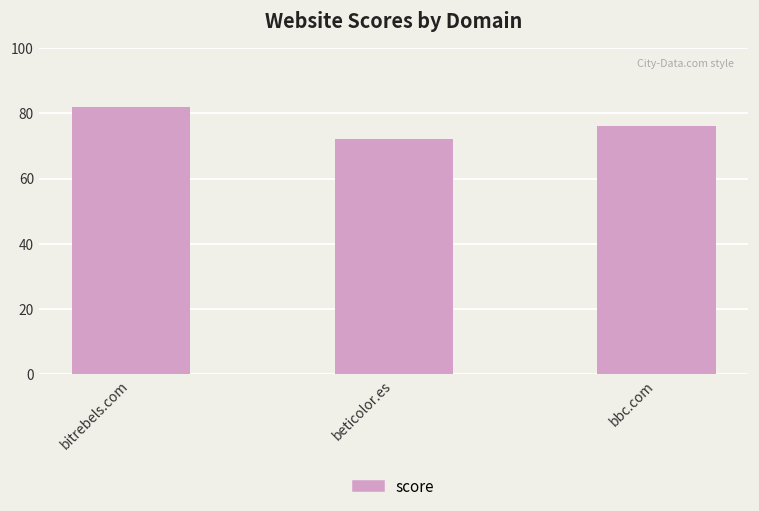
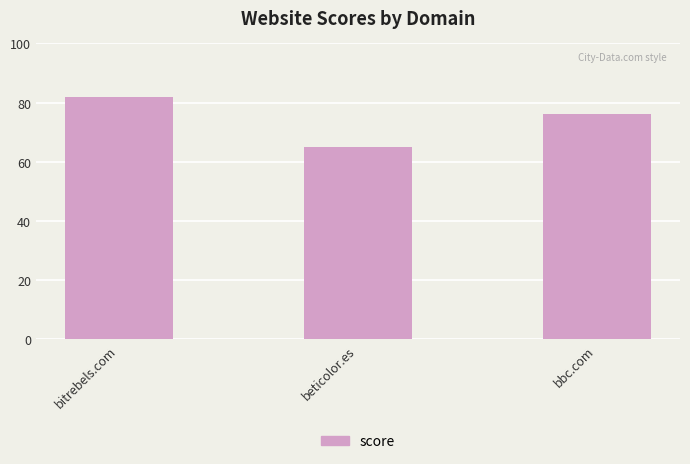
  {
    "bitrebels.com": 82,
-   "beticolor.es": 72,
+   "beticolor.es": 65,
    "bbc.com": 76
  }
